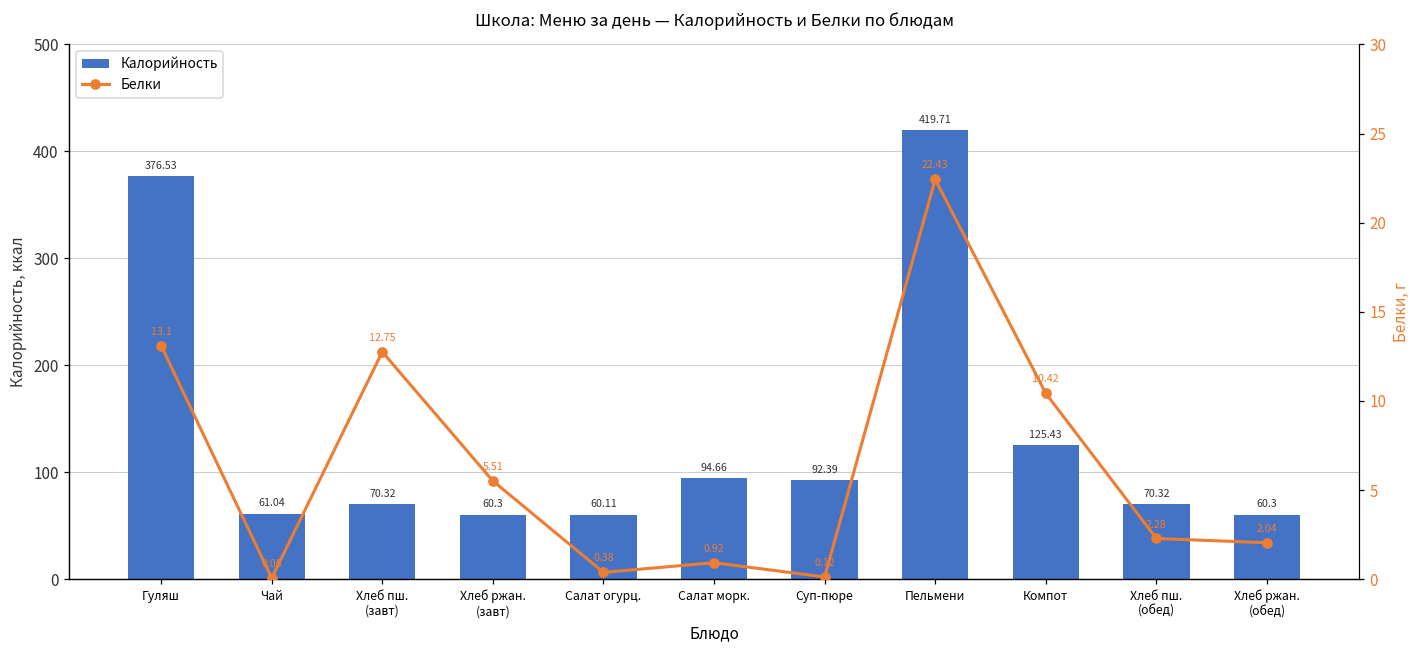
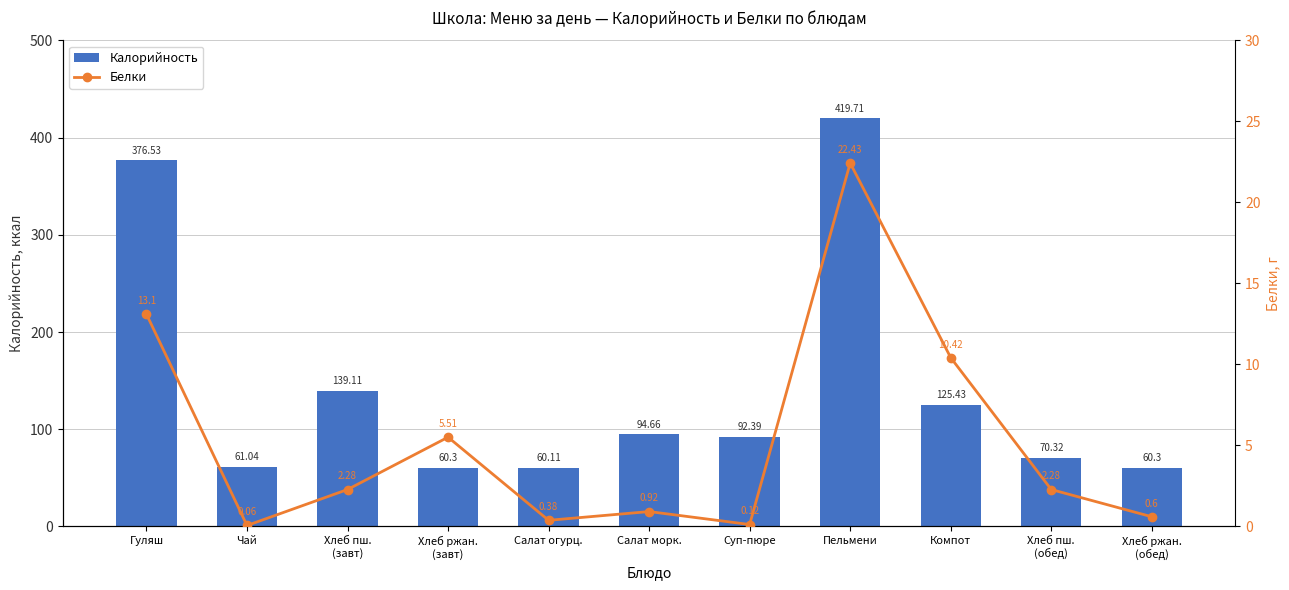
  {
    "Калорийность": {
      "Гуляш": 376.53,
      "Чай": 61.04,
-     "Хлеб пш. (завт)": 70.32,
+     "Хлеб пш. (завт)": 139.11,
      "Хлеб ржан. (завт)": 60.3,
      "Салат огурц.": 60.11,
      "Салат морк.": 94.66,
      "Суп-пюре": 92.39,
      "Пельмени": 419.71,
      "Компот": 125.43,
      "Хлеб пш. (обед)": 70.32,
      "Хлеб ржан. (обед)": 60.3
    },
    "Белки": {
      "Гуляш": 13.1,
      "Чай": 0.06,
-     "Хлеб пш. (завт)": 12.75,
+     "Хлеб пш. (завт)": 2.28,
      "Хлеб ржан. (завт)": 5.51,
      "Салат огурц.": 0.38,
      "Салат морк.": 0.92,
      "Суп-пюре": 0.12,
      "Пельмени": 22.43,
      "Компот": 10.42,
      "Хлеб пш. (обед)": 2.28,
-     "Хлеб ржан. (обед)": 2.04
+     "Хлеб ржан. (обед)": 0.6
    }
  }
